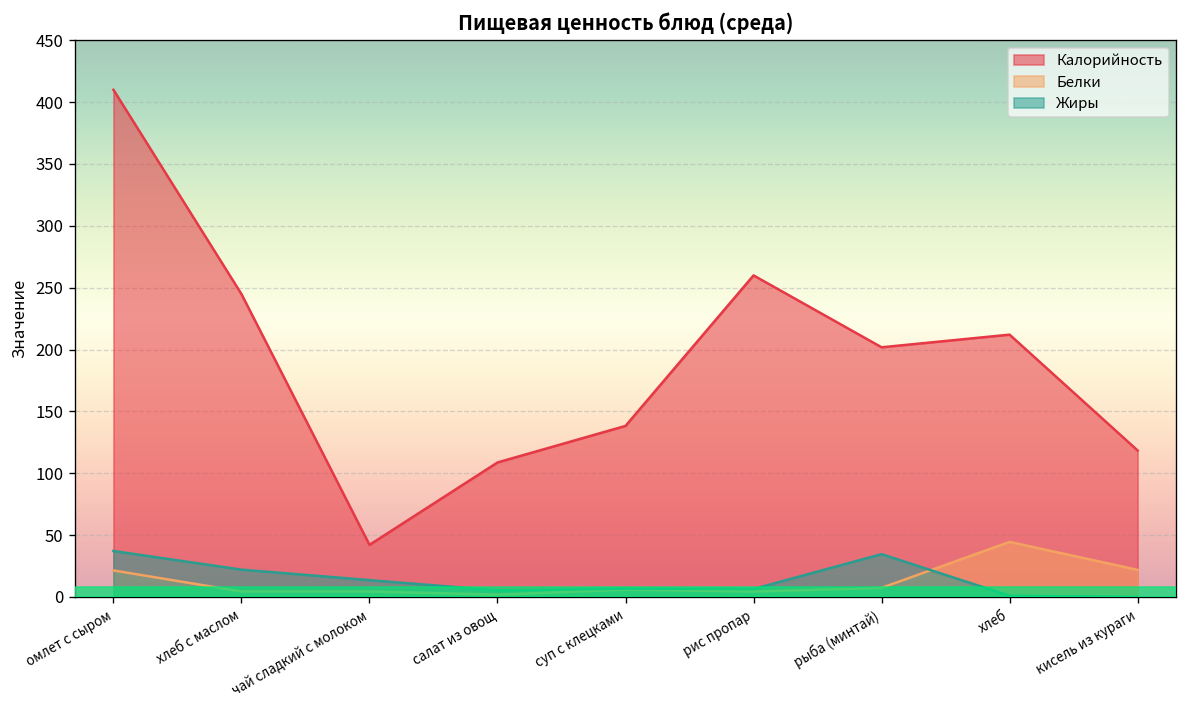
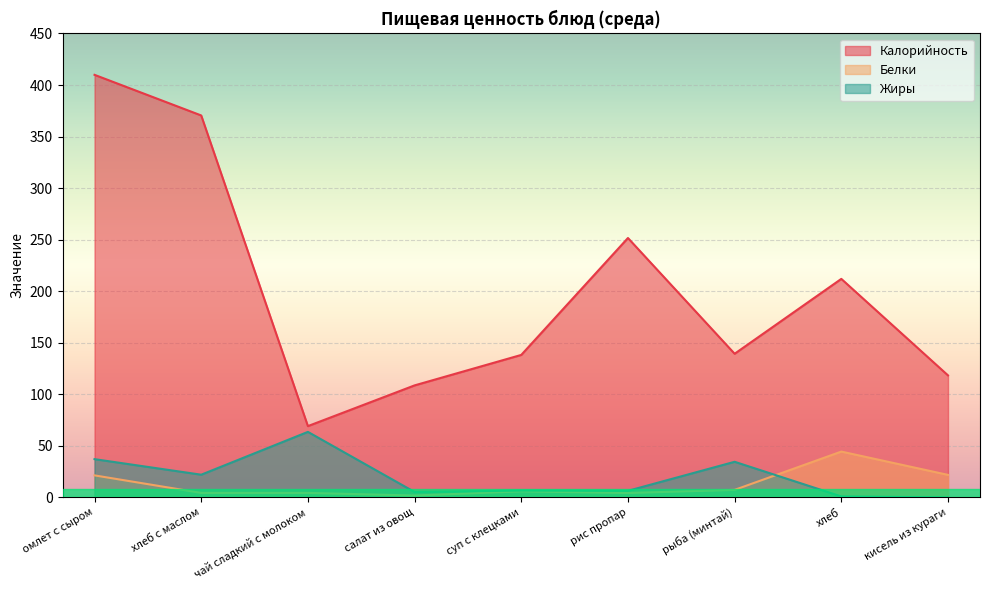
  {
    "Калорийность": {
      "омлет с сыром": 410,
-     "хлеб с маслом": 245,
-     "чай сладкий с молоком": 42,
+     "хлеб с маслом": 371,
+     "чай сладкий с молоком": 69,
      "салат из овощ": 109,
      "суп с клецками": 138,
-     "рис пропар": 260,
-     "рыба (минтай)": 202,
+     "рис пропар": 252,
+     "рыба (минтай)": 139,
      "хлеб": 212,
      "кисель из кураги": 118
    },
    "Белки": {
      "омлет с сыром": 21,
      "хлеб": 45,
      "кисель из кураги": 22
    },
    "Жиры": {
      "омлет с сыром": 37,
      "хлеб с маслом": 22,
-     "чай сладкий с молоком": 14,
+     "чай сладкий с молоком": 64,
      "рыба (минтай)": 35
    }
  }
